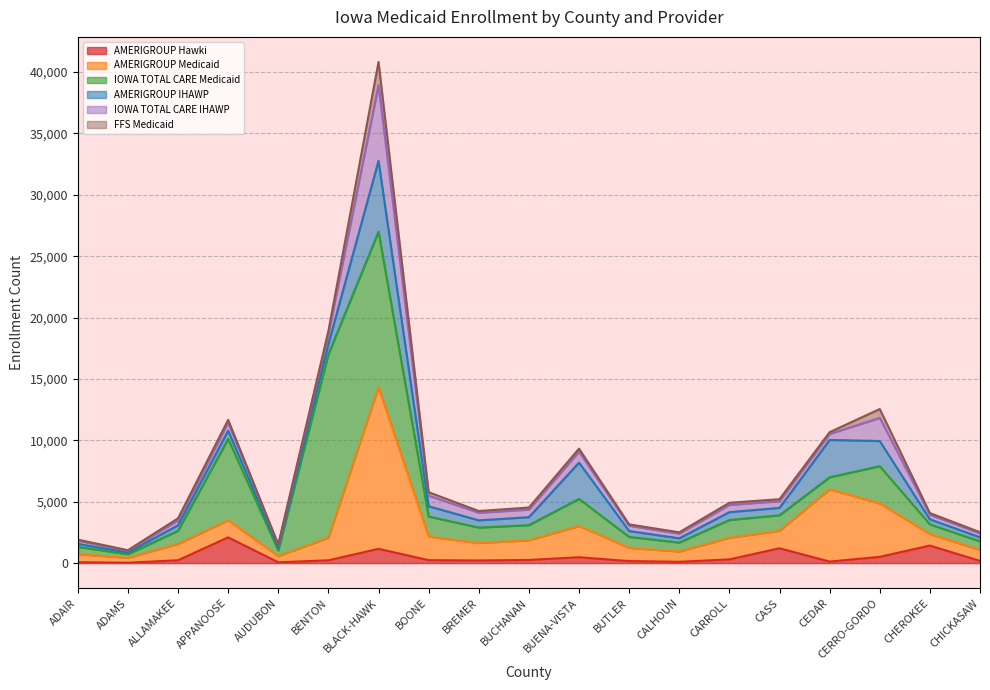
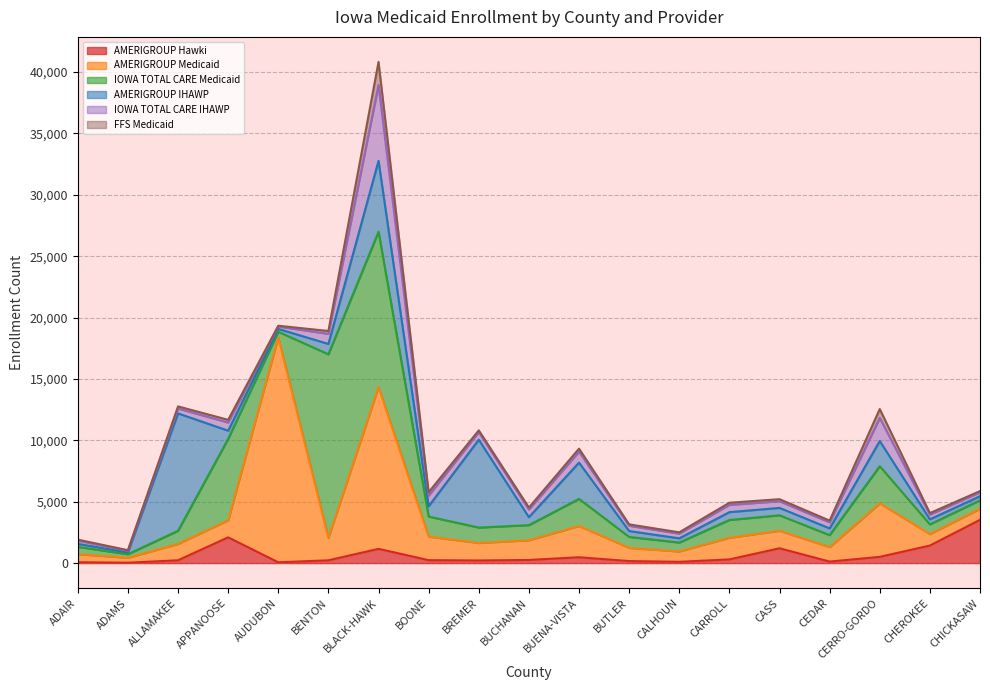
  {
    "AMERIGROUP Hawki": {
      "ADAIR": "100",
      "ADAMS": "0",
      "ALLAMAKEE": "200",
      "APPANOOSE": "2,100",
      "AUDUBON": "100",
      "BENTON": "200",
      "BLACK-HAWK": "1,200",
      "BOONE": "200",
      "BREMER": "200",
      "BUCHANAN": "300",
      "BUENA-VISTA": "500",
      "BUTLER": "200",
      "CALHOUN": "100",
      "CARROLL": "300",
      "CASS": "1,200",
      "CEDAR": "100",
      "CERRO-GORDO": "500",
      "CHEROKEE": "1,400",
-     "CHICKASAW": "200"
+     "CHICKASAW": "3,500"
    },
    "AMERIGROUP Medicaid": {
      "ADAIR": "700",
      "ADAMS": "400",
      "ALLAMAKEE": "1,300",
      "APPANOOSE": "1,400",
-     "AUDUBON": "500",
+     "AUDUBON": "18,300",
      "BENTON": "1,800",
      "BLACK-HAWK": "13,200",
      "BOONE": "1,900",
      "BREMER": "1,400",
      "BUCHANAN": "1,600",
      "BUENA-VISTA": "2,500",
      "BUTLER": "1,100",
      "CALHOUN": "800",
      "CARROLL": "1,800",
      "CASS": "1,400",
-     "CEDAR": "5,900",
+     "CEDAR": "1,200",
      "CERRO-GORDO": "4,400",
      "CHEROKEE": "900",
      "CHICKASAW": "900"
    },
    "IOWA TOTAL CARE Medicaid": {
      "ADAIR": "600",
      "ALLAMAKEE": "1,100",
      "APPANOOSE": "6,600",
      "AUDUBON": "500",
      "BENTON": "15,000",
      "BLACK-HAWK": "12,700",
      "BOONE": "1,600",
      "BREMER": "1,300",
      "BUCHANAN": "1,200",
      "BUENA-VISTA": "2,200",
      "BUTLER": "900",
      "CALHOUN": "700",
      "CARROLL": "1,400",
      "CASS": "1,300",
      "CEDAR": "1,000",
      "CERRO-GORDO": "3,000",
      "CHEROKEE": "800",
      "CHICKASAW": "700"
    },
    "AMERIGROUP IHAWP": {
      "ADAIR": "200",
-     "ALLAMAKEE": "400",
+     "ALLAMAKEE": "9,600",
      "APPANOOSE": "700",
      "BENTON": "800",
      "BLACK-HAWK": "5,800",
      "BOONE": "800",
-     "BREMER": "600",
+     "BREMER": "7,200",
      "BUCHANAN": "600",
      "BUENA-VISTA": "3,000",
      "BUTLER": "500",
      "CALHOUN": "300",
      "CARROLL": "600",
      "CASS": "600",
-     "CEDAR": "3,000",
+     "CEDAR": "600",
      "CERRO-GORDO": "2,100",
      "CHEROKEE": "400",
      "CHICKASAW": "300"
    },
    "IOWA TOTAL CARE IHAWP": {
      "APPANOOSE": "700",
      "BENTON": "800",
      "BLACK-HAWK": "6,200",
      "BOONE": "900",
      "BUENA-VISTA": "900",
      "CERRO-GORDO": "1,900"
    },
    "FFS Medicaid": {
      "APPANOOSE": "200",
      "BENTON": "200",
      "BLACK-HAWK": "1,900",
      "BOONE": "300",
      "BUENA-VISTA": "200",
      "CERRO-GORDO": "700"
    }
  }
